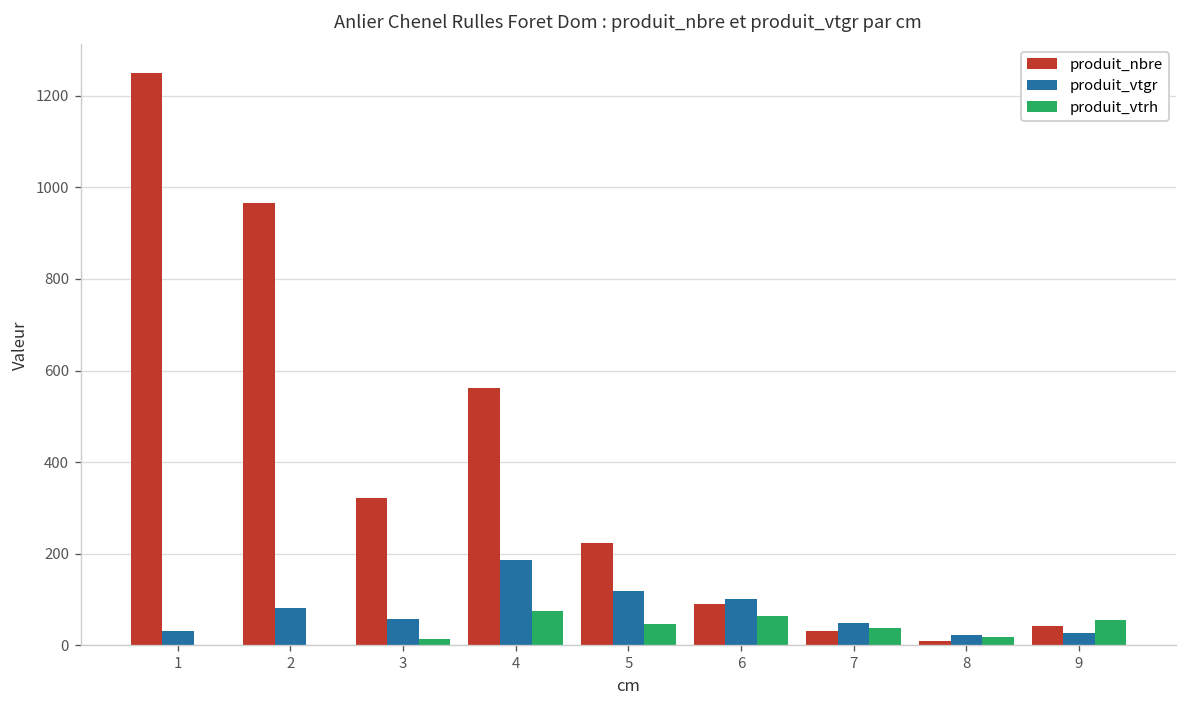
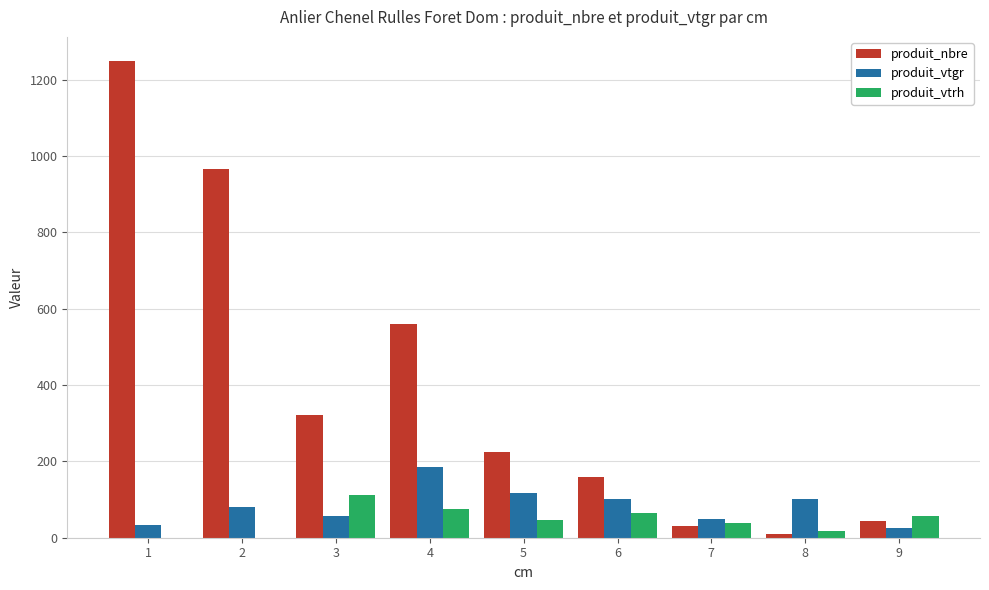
  {
    "produit_nbre": {
      "1": 1250,
      "2": 970,
      "3": 320,
      "4": 560,
      "5": 220,
-     "6": 90,
+     "6": 160,
      "7": 30,
      "8": 10,
      "9": 40
    },
    "produit_vtgr": {
      "1": 30,
      "2": 80,
      "3": 60,
      "4": 190,
      "5": 120,
      "6": 100,
      "7": 50,
-     "8": 20,
+     "8": 100,
      "9": 30
    },
    "produit_vtrh": {
      "1": 0,
      "2": 0,
-     "3": 10,
+     "3": 110,
      "4": 70,
      "5": 50,
      "6": 70,
      "7": 40,
      "8": 20,
      "9": 60
    }
  }
